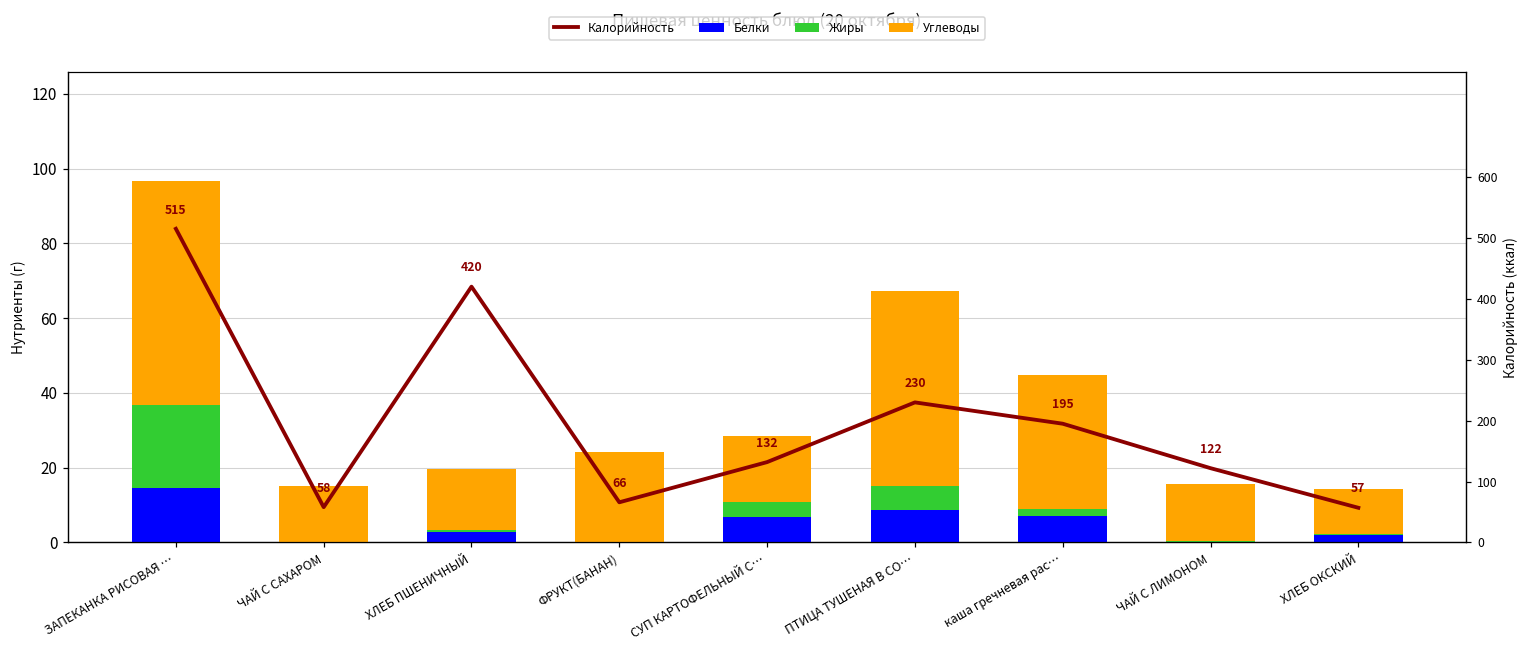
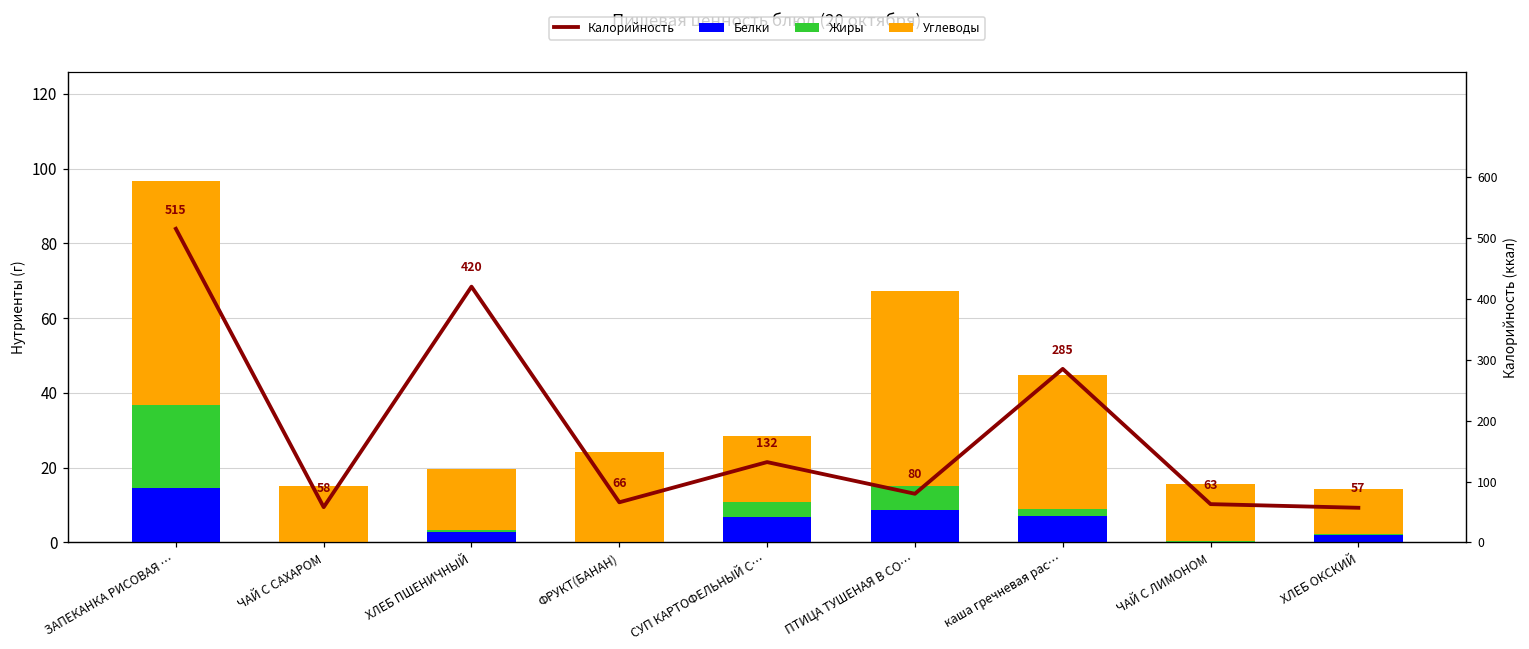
  {
    "Калорийность": {
      "ЗАПЕКАНКА РИСОВАЯ …": 515,
      "ЧАЙ С САХАРОМ": 58,
      "ХЛЕБ ПШЕНИЧНЫЙ": 420,
      "ФРУКТ(БАНАН)": 66,
      "СУП КАРТОФЕЛЬНЫЙ С…": 132,
-     "ПТИЦА ТУШЕНАЯ В СО…": 230,
-     "каша гречневая рас…": 195,
-     "ЧАЙ С ЛИМОНОМ": 122,
+     "ПТИЦА ТУШЕНАЯ В СО…": 80,
+     "каша гречневая рас…": 285,
+     "ЧАЙ С ЛИМОНОМ": 63,
      "ХЛЕБ ОКСКИЙ": 57
    }
  }
